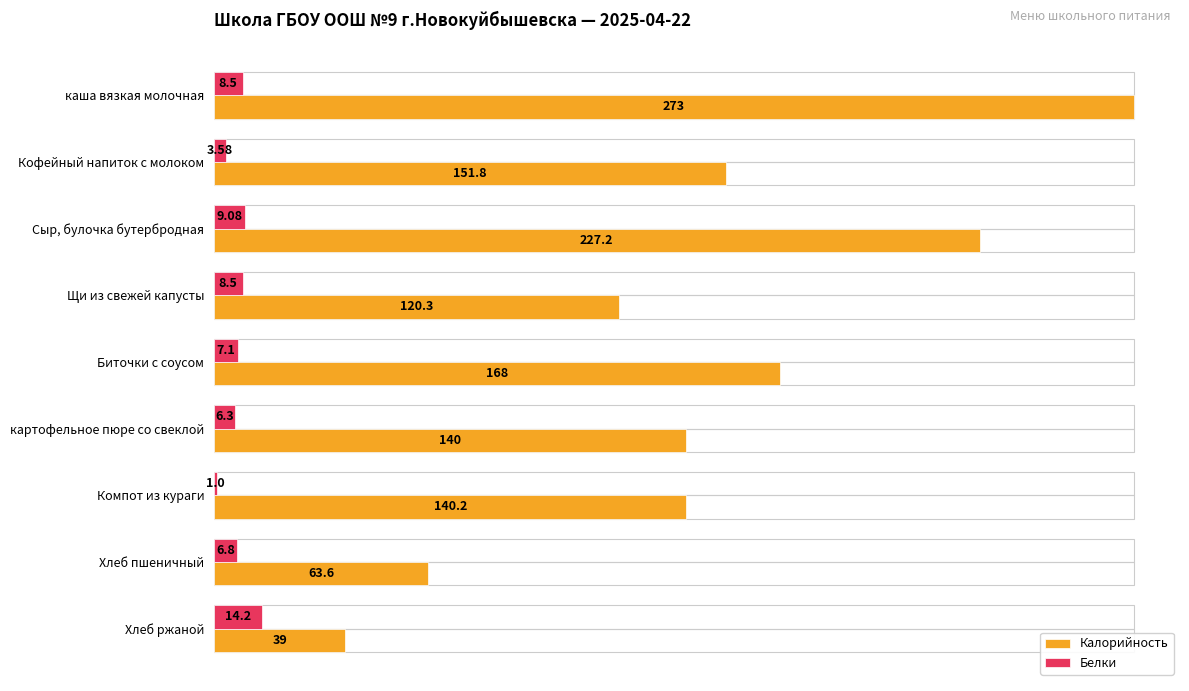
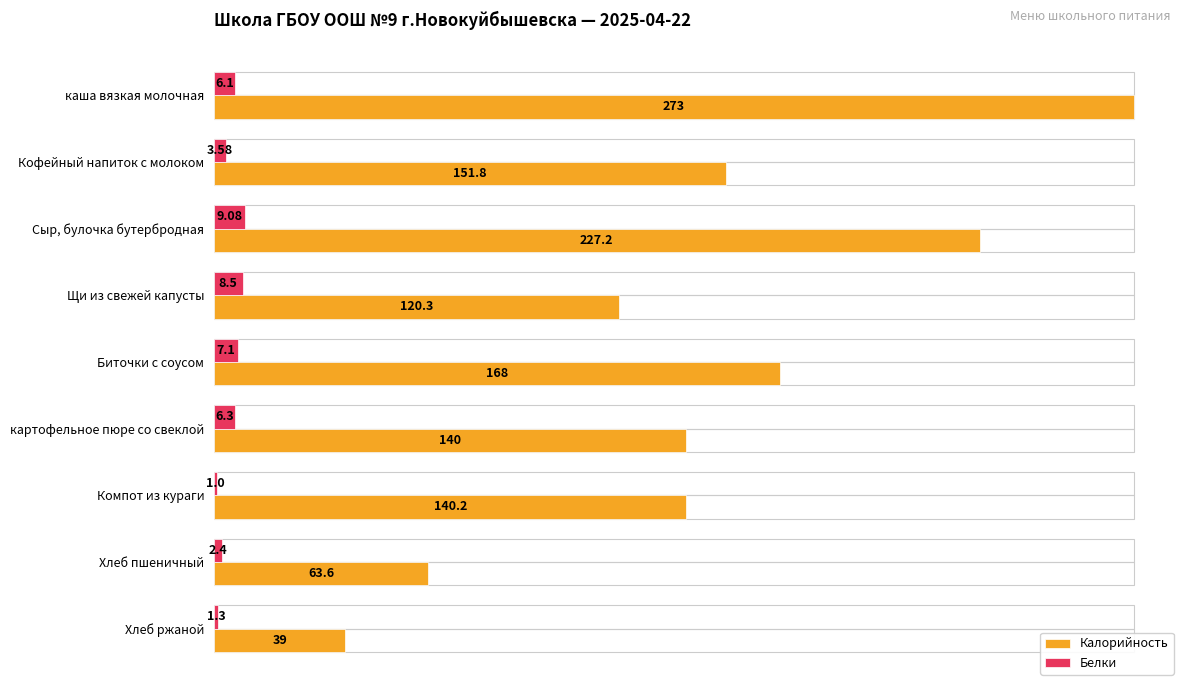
  {
    "Калорийность": {
      "каша вязкая молочная": 273,
      "Кофейный напиток с молоком": 151.8,
      "Сыр, булочка бутербродная": 227.2,
      "Щи из свежей капусты": 120.3,
      "Биточки с соусом": 168,
      "картофельное пюре со свеклой": 140,
      "Компот из кураги": 140.2,
      "Хлеб пшеничный": 63.6,
      "Хлеб ржаной": 39
    },
    "Белки": {
-     "каша вязкая молочная": 8.5,
+     "каша вязкая молочная": 6.1,
      "Кофейный напиток с молоком": 3.58,
      "Сыр, булочка бутербродная": 9.08,
      "Щи из свежей капусты": 8.5,
      "Биточки с соусом": 7.1,
      "картофельное пюре со свеклой": 6.3,
      "Компот из кураги": 1.0,
-     "Хлеб пшеничный": 6.8,
-     "Хлеб ржаной": 14.2
+     "Хлеб пшеничный": 2.4,
+     "Хлеб ржаной": 1.3
    }
  }
